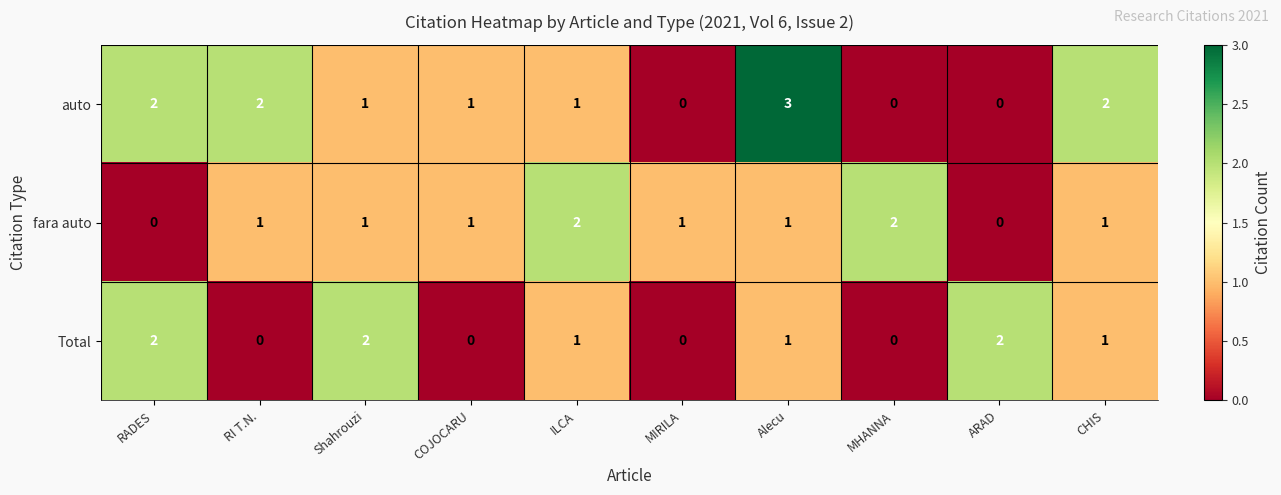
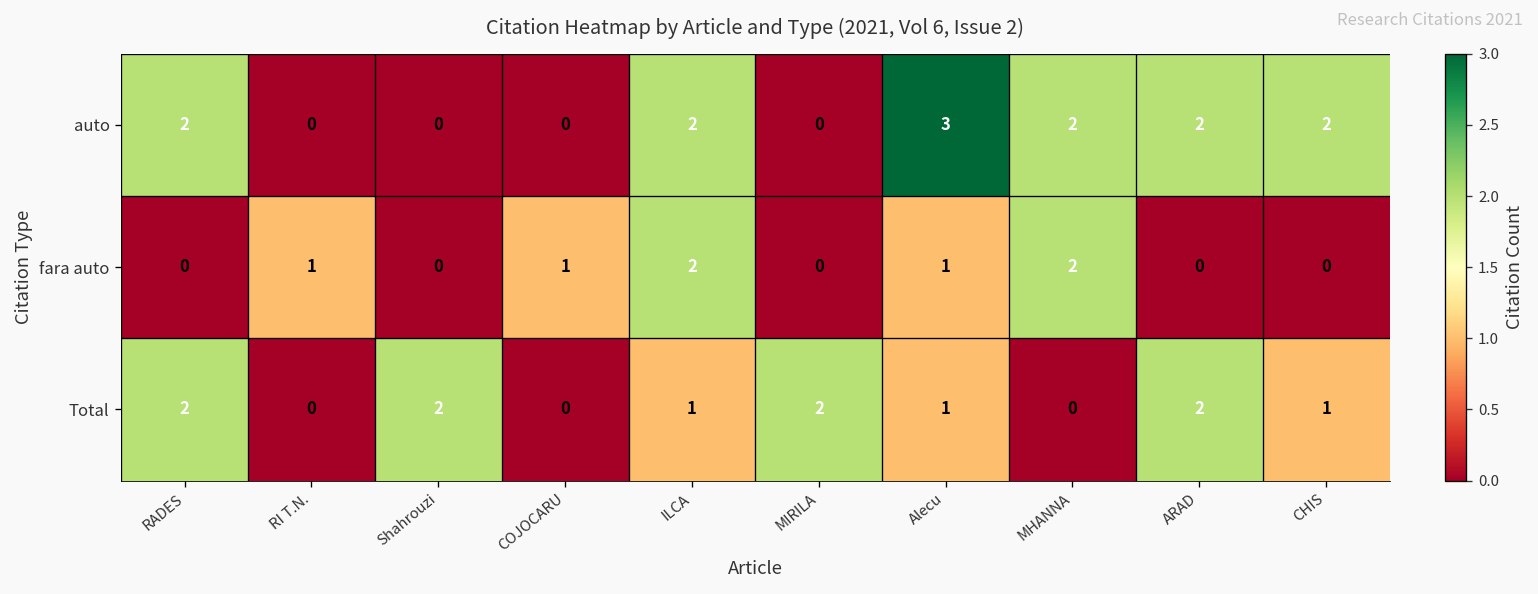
  {
    "auto": {
      "RADES": 2,
-     "RI T.N.": 2,
-     "Shahrouzi": 1,
-     "COJOCARU": 1,
-     "ILCA": 1,
+     "RI T.N.": 0,
+     "Shahrouzi": 0,
+     "COJOCARU": 0,
+     "ILCA": 2,
      "MIRILA": 0,
      "Alecu": 3,
-     "MHANNA": 0,
-     "ARAD": 0,
+     "MHANNA": 2,
+     "ARAD": 2,
      "CHIS": 2
    },
    "fara auto": {
      "RADES": 0,
      "RI T.N.": 1,
-     "Shahrouzi": 1,
+     "Shahrouzi": 0,
      "COJOCARU": 1,
      "ILCA": 2,
-     "MIRILA": 1,
+     "MIRILA": 0,
      "Alecu": 1,
      "MHANNA": 2,
      "ARAD": 0,
-     "CHIS": 1
+     "CHIS": 0
    },
    "Total": {
      "RADES": 2,
      "RI T.N.": 0,
      "Shahrouzi": 2,
      "COJOCARU": 0,
      "ILCA": 1,
-     "MIRILA": 0,
+     "MIRILA": 2,
      "Alecu": 1,
      "MHANNA": 0,
      "ARAD": 2,
      "CHIS": 1
    }
  }
